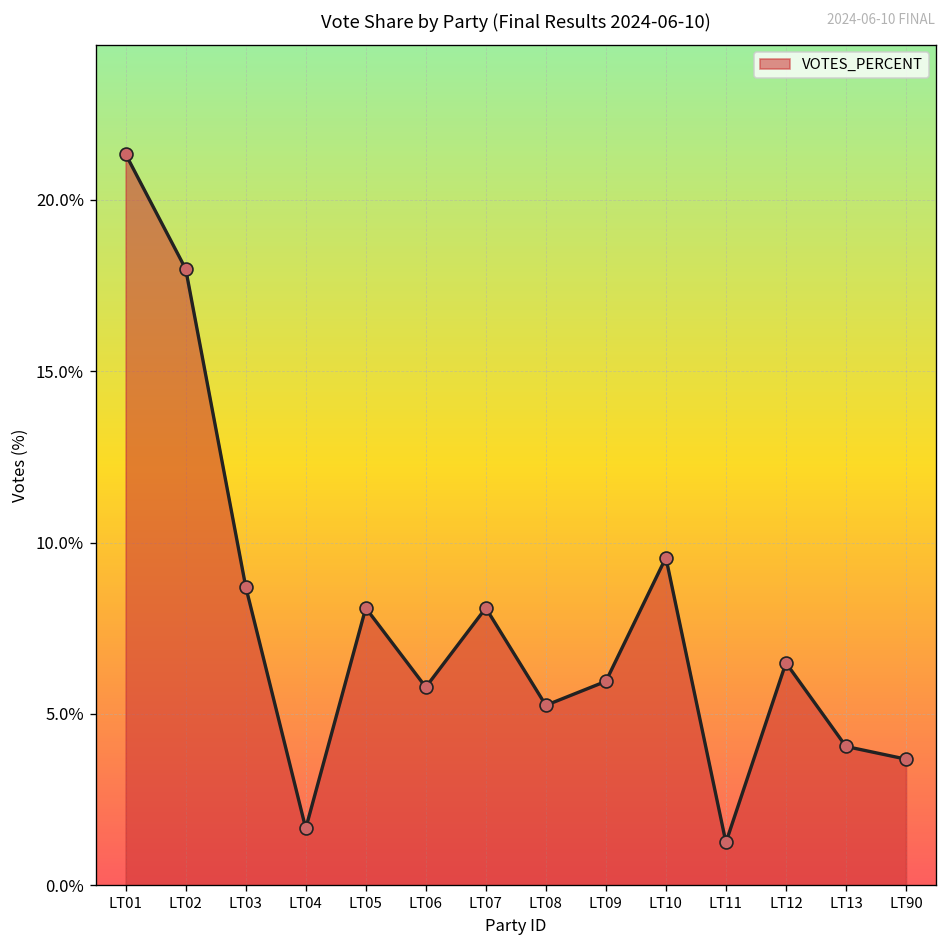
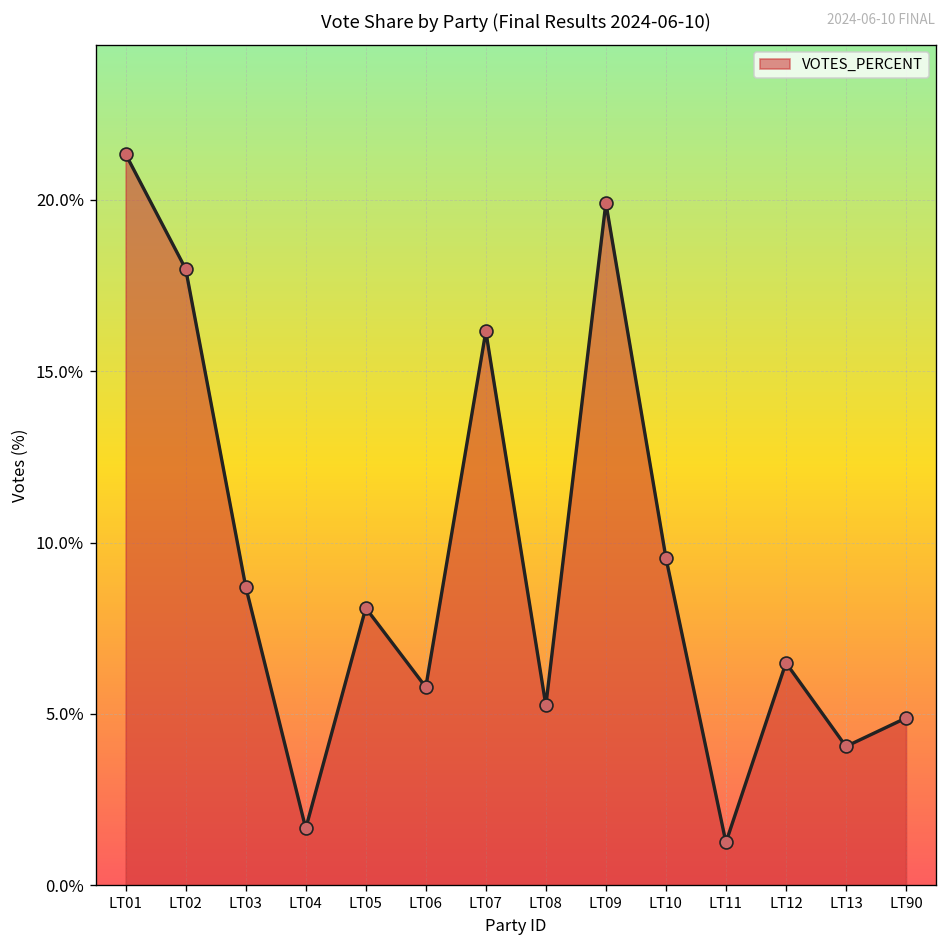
  {
    "LT01": "21.3%",
    "LT02": "18.0%",
    "LT03": "8.7%",
    "LT04": "1.7%",
    "LT05": "8.1%",
    "LT06": "5.8%",
-   "LT07": "8.1%",
+   "LT07": "16.2%",
    "LT08": "5.3%",
-   "LT09": "6.0%",
+   "LT09": "19.9%",
    "LT10": "9.6%",
    "LT11": "1.3%",
    "LT12": "6.5%",
    "LT13": "4.1%",
-   "LT90": "3.7%"
+   "LT90": "4.9%"
  }
